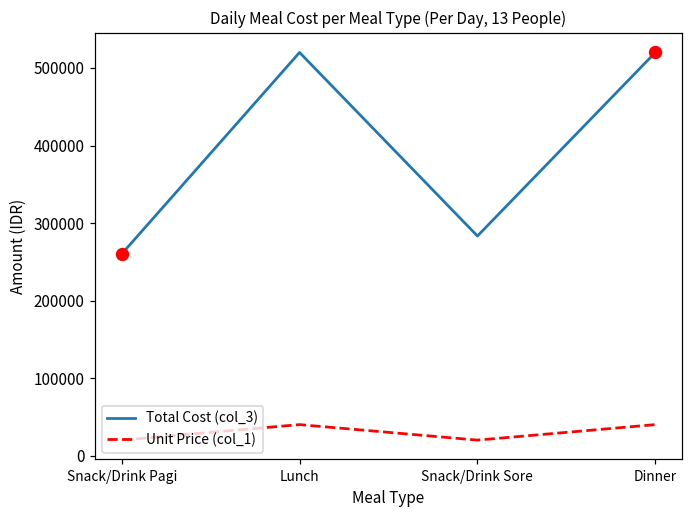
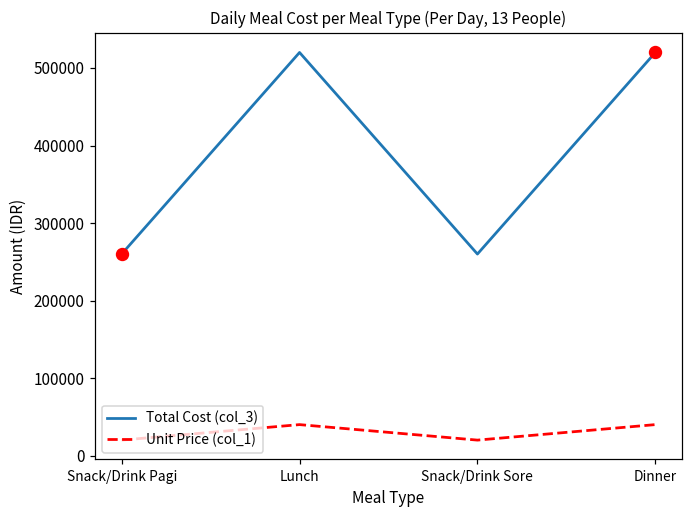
  {
    "Total Cost (col_3)": {
      "Lunch": 520000,
-     "Snack/Drink Sore": 280000
+     "Snack/Drink Sore": 260000
    }
  }
